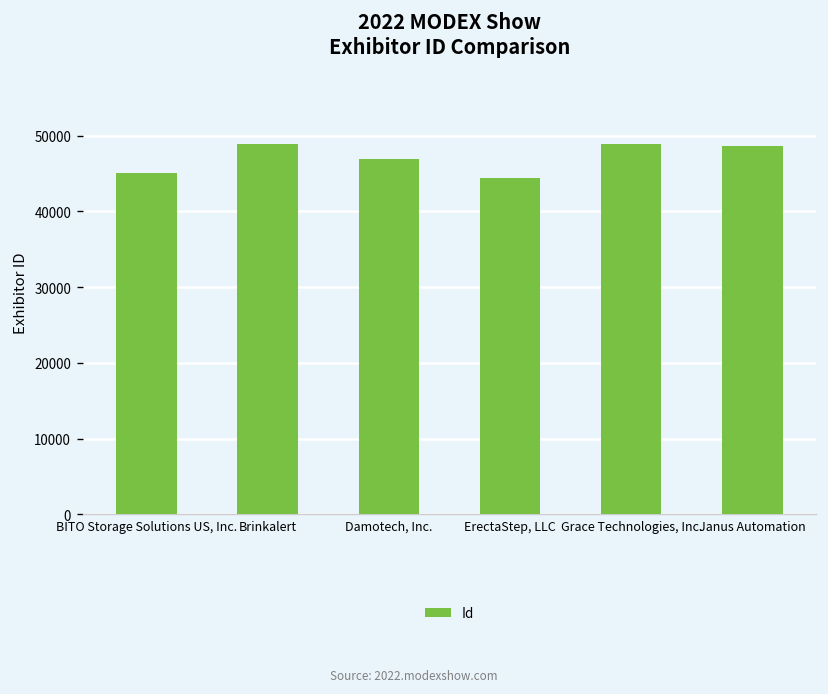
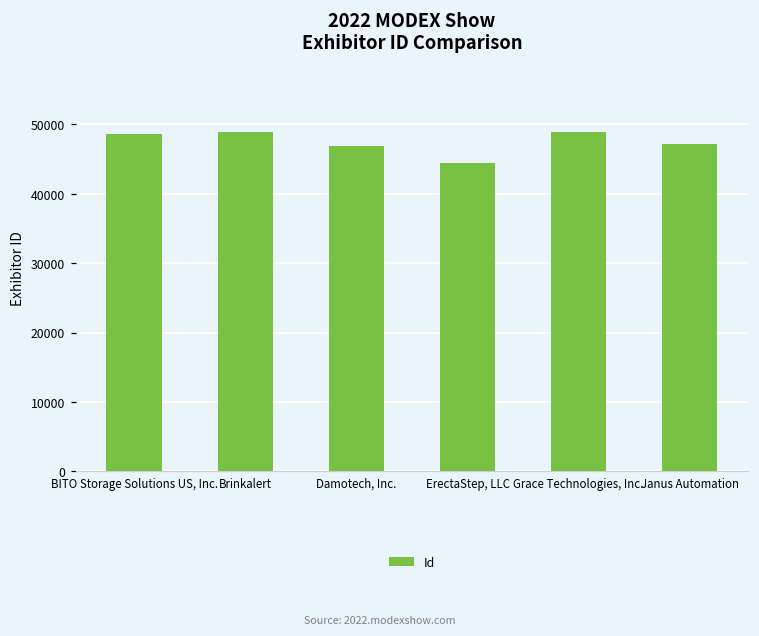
  {
-   "BITO Storage Solutions US, Inc.": 45000,
+   "BITO Storage Solutions US, Inc.": 49000,
    "Brinkalert": 49000,
    "Damotech, Inc.": 47000,
    "ErectaStep, LLC": 44000,
    "Grace Technologies, Inc.": 49000,
-   "Janus Automation": 49000
+   "Janus Automation": 47000
  }
